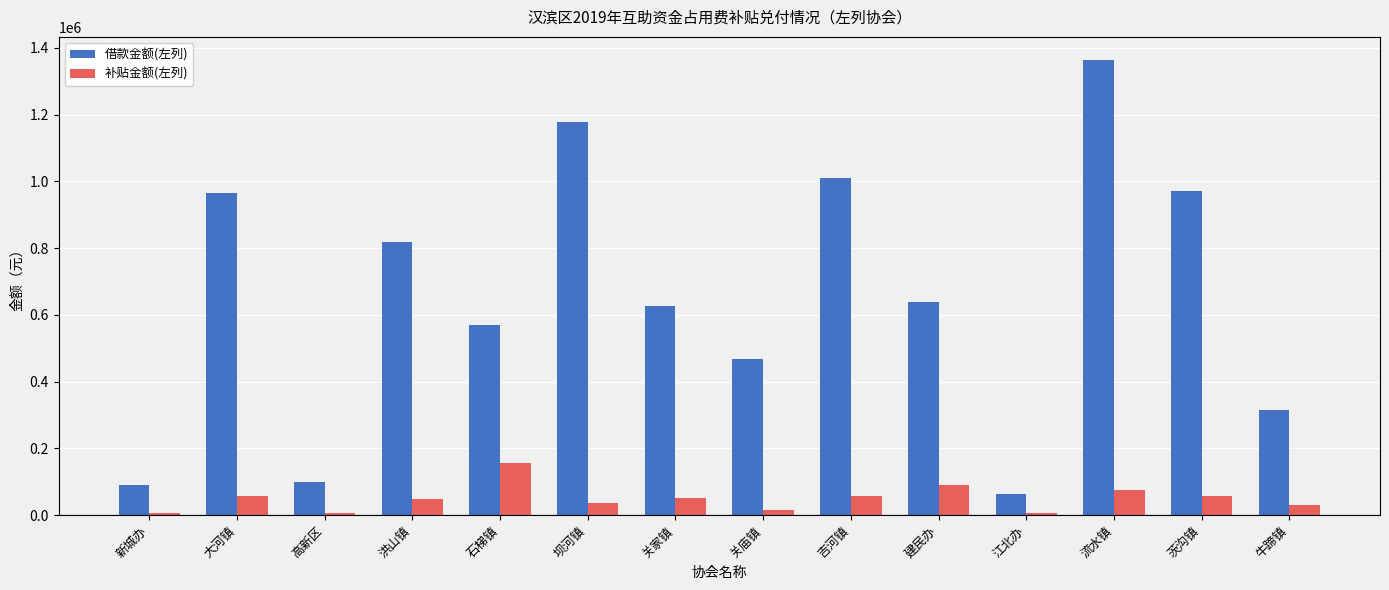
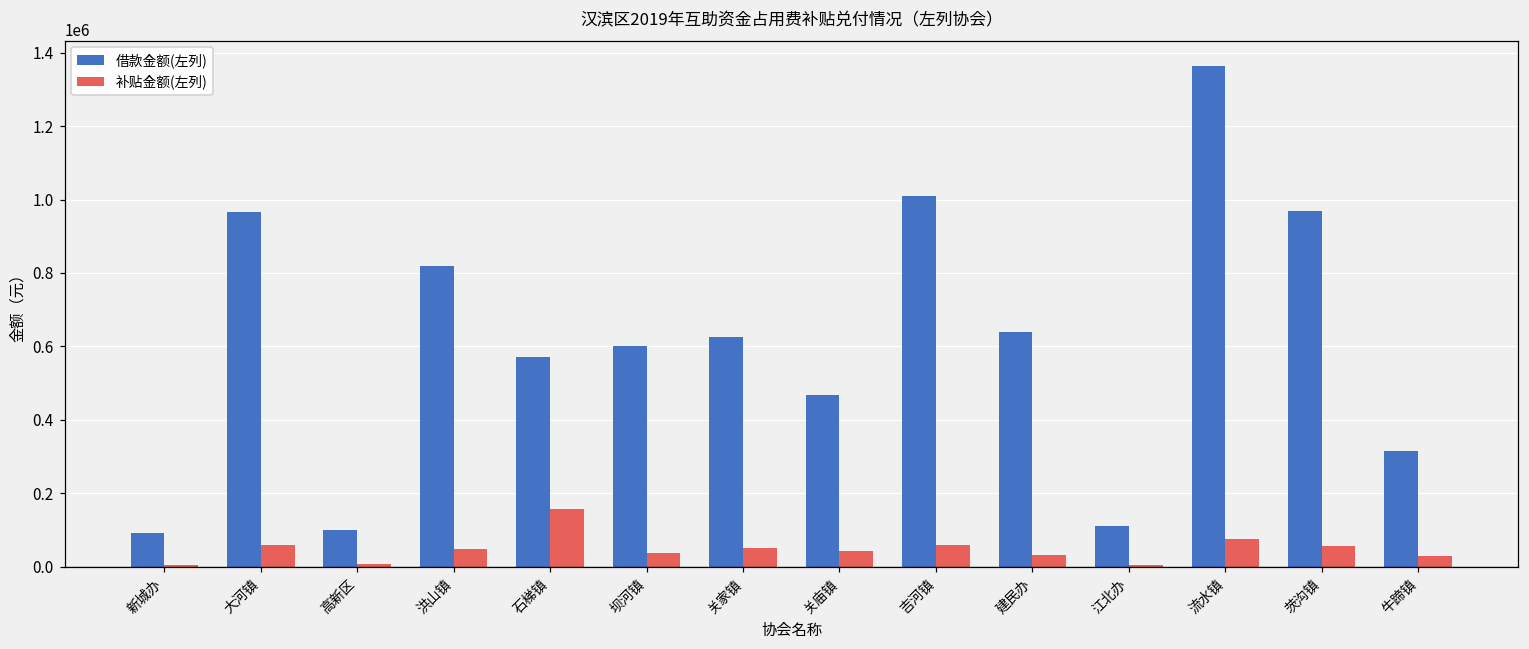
  {
    "借款金额(左列)": {
      "新城办": 90000,
      "大河镇": 970000,
      "高新区": 100000,
      "洪山镇": 820000,
      "石梯镇": 570000,
-     "坝河镇": 1180000,
+     "坝河镇": 600000,
      "关家镇": 630000,
      "关庙镇": 470000,
      "吉河镇": 1010000,
      "建民办": 640000,
-     "江北办": 60000,
+     "江北办": 110000,
      "流水镇": 1370000,
      "茨沟镇": 970000,
      "牛蹄镇": 310000
    },
    "补贴金额(左列)": {
      "大河镇": 60000,
      "洪山镇": 50000,
      "石梯镇": 160000,
      "坝河镇": 40000,
      "关家镇": 50000,
-     "关庙镇": 20000,
+     "关庙镇": 40000,
      "吉河镇": 60000,
-     "建民办": 90000,
+     "建民办": 30000,
      "流水镇": 70000,
      "茨沟镇": 60000,
      "牛蹄镇": 30000
    }
  }
